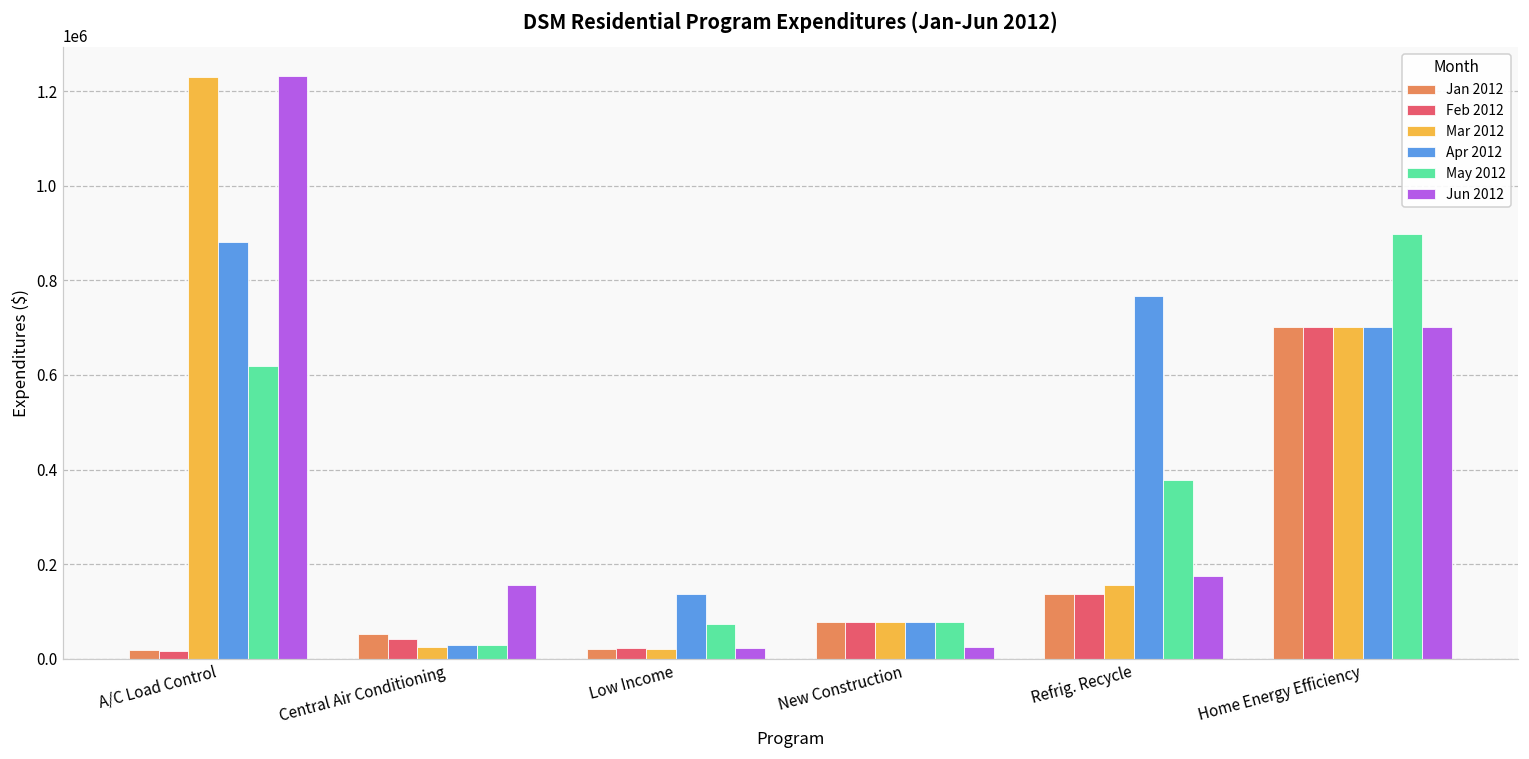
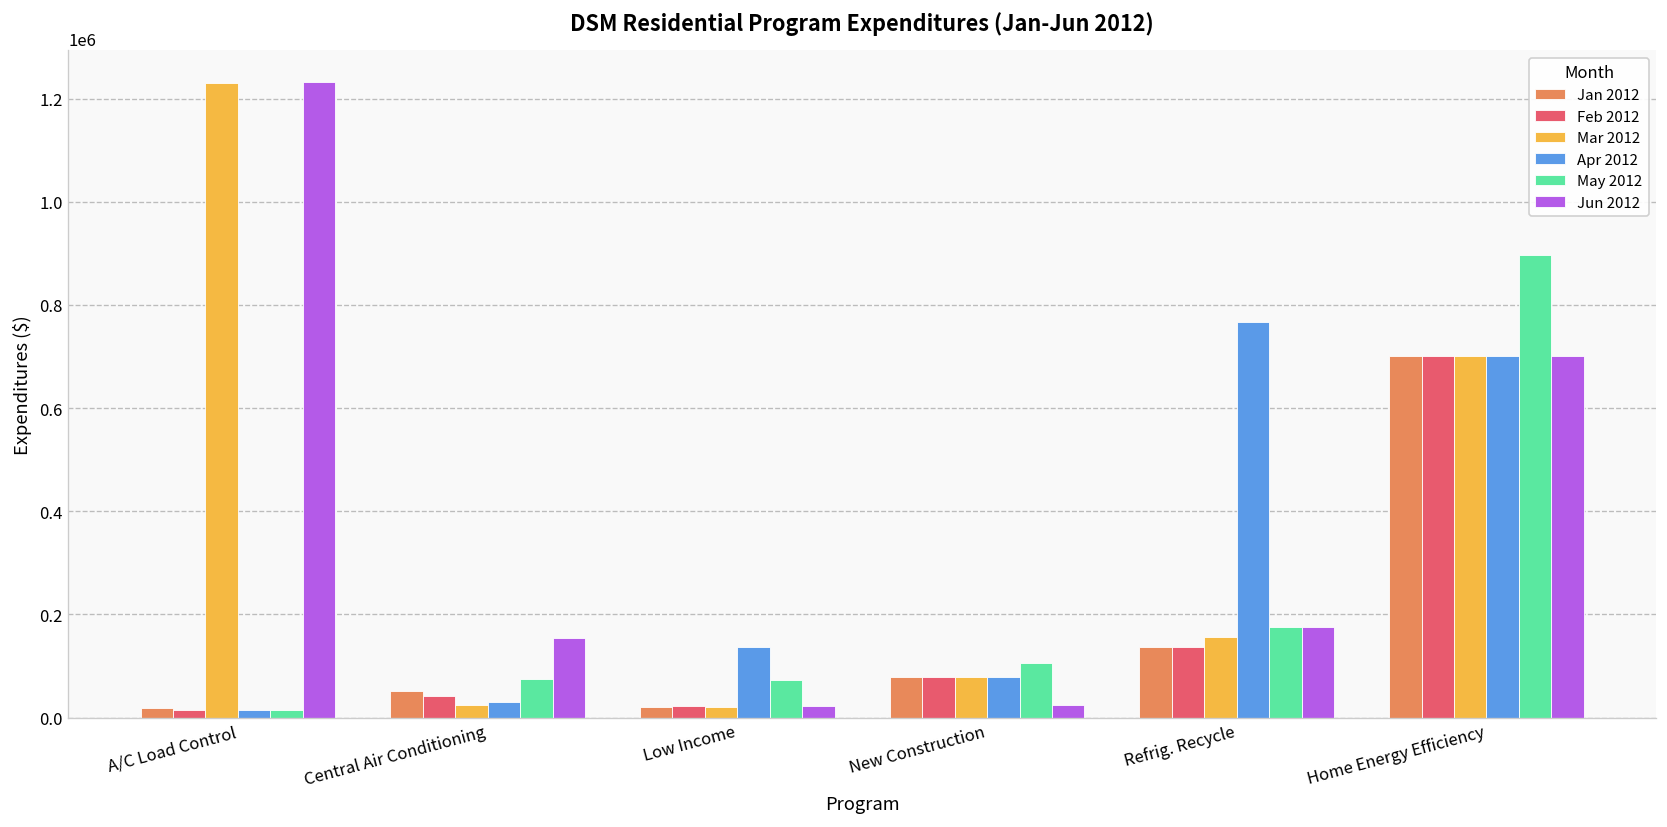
  {
    "Apr 2012": {
-     "A/C Load Control": 880000,
+     "A/C Load Control": 20000,
      "Central Air Conditioning": 30000,
      "Low Income": 140000,
      "New Construction": 80000,
      "Refrig. Recycle": 770000,
      "Home Energy Efficiency": 700000
    },
    "May 2012": {
-     "A/C Load Control": 620000,
-     "Central Air Conditioning": 30000,
+     "A/C Load Control": 20000,
+     "Central Air Conditioning": 80000,
      "Low Income": 70000,
-     "New Construction": 80000,
-     "Refrig. Recycle": 380000,
+     "New Construction": 110000,
+     "Refrig. Recycle": 170000,
      "Home Energy Efficiency": 900000
    },
    "Jun 2012": {
      "A/C Load Control": 1230000,
      "Central Air Conditioning": 160000,
      "Low Income": 20000,
      "New Construction": 20000,
      "Refrig. Recycle": 170000,
      "Home Energy Efficiency": 700000
    }
  }
